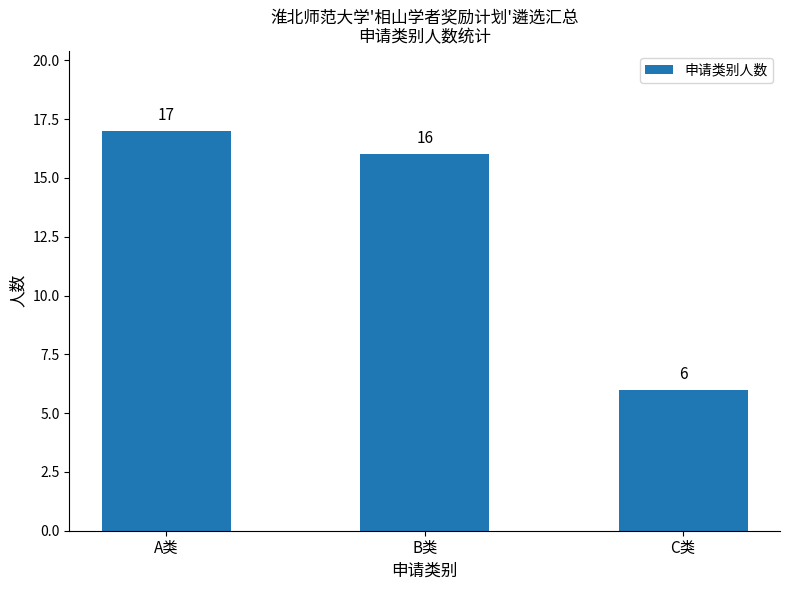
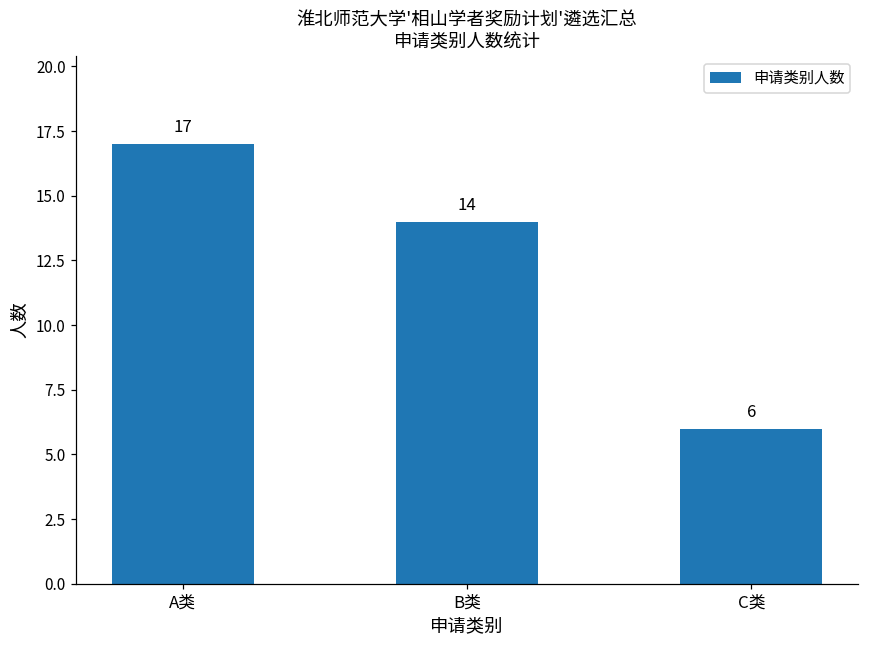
  {
    "A类": 17,
-   "B类": 16,
+   "B类": 14,
    "C类": 6
  }
